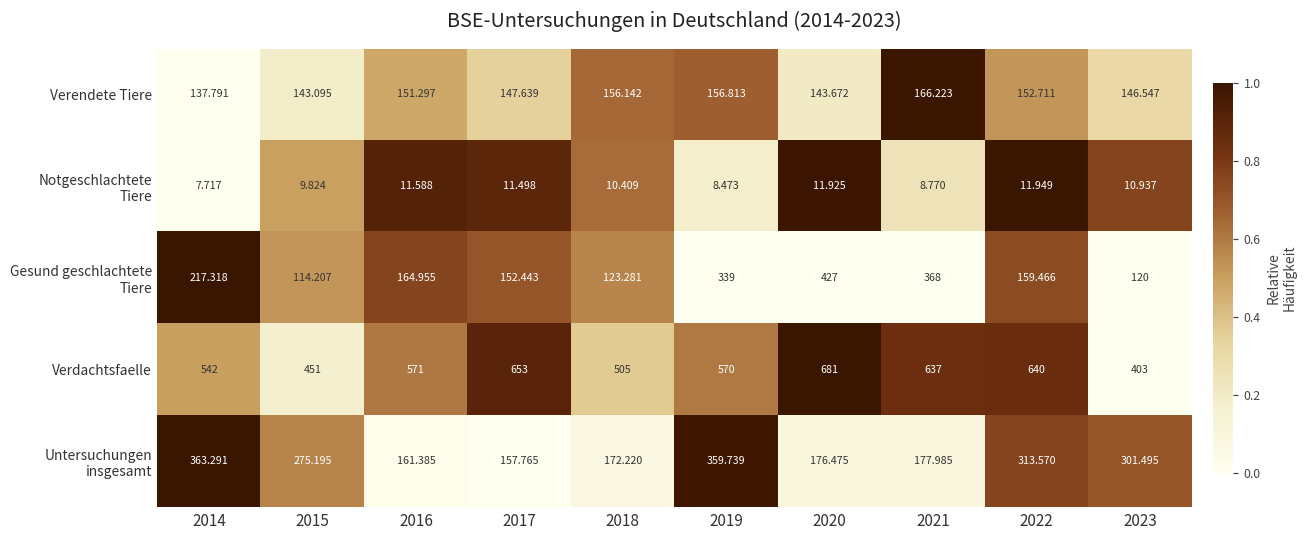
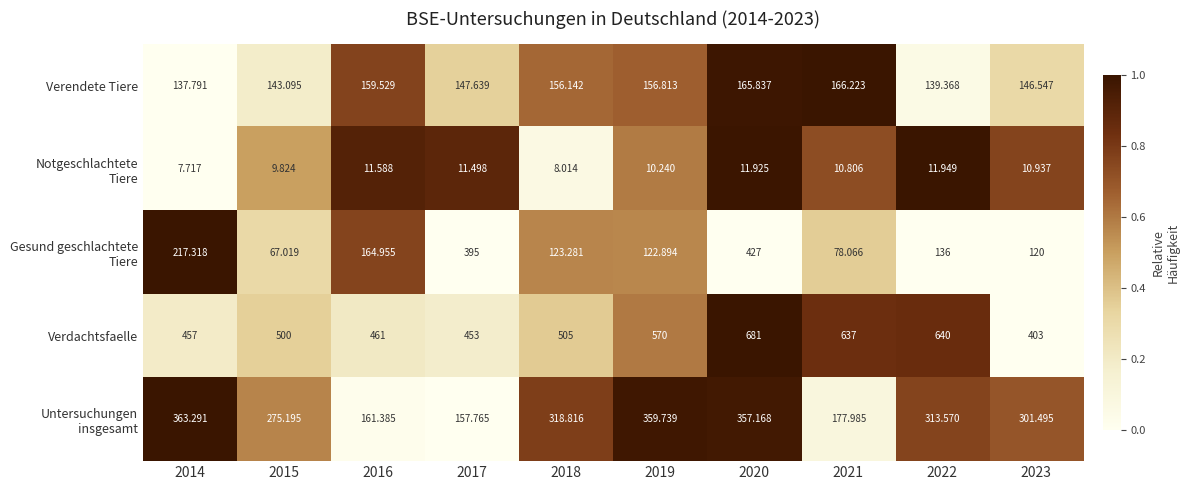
  {
    "Verendete Tiere": {
      "2014": 137.791,
      "2015": 143.095,
-     "2016": 151.297,
+     "2016": 159.529,
      "2017": 147.639,
      "2018": 156.142,
      "2019": 156.813,
-     "2020": 143.672,
+     "2020": 165.837,
      "2021": 166.223,
-     "2022": 152.711,
+     "2022": 139.368,
      "2023": 146.547
    },
    "Notgeschlachtete Tiere": {
      "2014": 7.717,
      "2015": 9.824,
      "2016": 11.588,
      "2017": 11.498,
-     "2018": 10.409,
-     "2019": 8.473,
+     "2018": 8.014,
+     "2019": 10.240,
      "2020": 11.925,
-     "2021": 8.770,
+     "2021": 10.806,
      "2022": 11.949,
      "2023": 10.937
    },
    "Gesund geschlachtete Tiere": {
      "2014": 217.318,
-     "2015": 114.207,
+     "2015": 67.019,
      "2016": 164.955,
-     "2017": 152.443,
+     "2017": 395,
      "2018": 123.281,
-     "2019": 339,
+     "2019": 122.894,
      "2020": 427,
-     "2021": 368,
-     "2022": 159.466,
+     "2021": 78.066,
+     "2022": 136,
      "2023": 120
    },
    "Verdachtsfaelle": {
-     "2014": 542,
-     "2015": 451,
-     "2016": 571,
-     "2017": 653,
+     "2014": 457,
+     "2015": 500,
+     "2016": 461,
+     "2017": 453,
      "2018": 505,
      "2019": 570,
      "2020": 681,
      "2021": 637,
      "2022": 640,
      "2023": 403
    },
    "Untersuchungen insgesamt": {
      "2014": 363.291,
      "2015": 275.195,
      "2016": 161.385,
      "2017": 157.765,
-     "2018": 172.220,
+     "2018": 318.816,
      "2019": 359.739,
-     "2020": 176.475,
+     "2020": 357.168,
      "2021": 177.985,
      "2022": 313.570,
      "2023": 301.495
    }
  }
